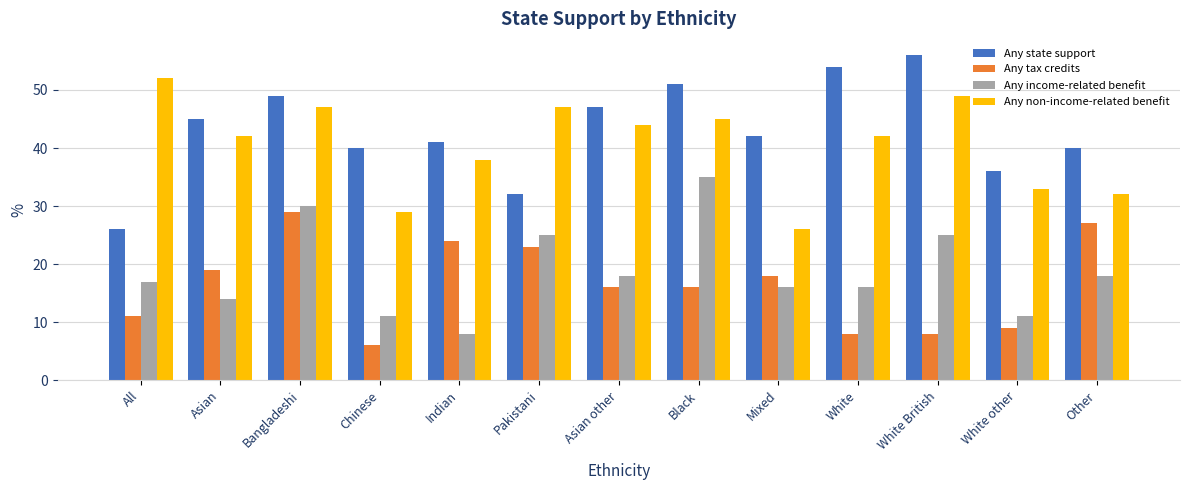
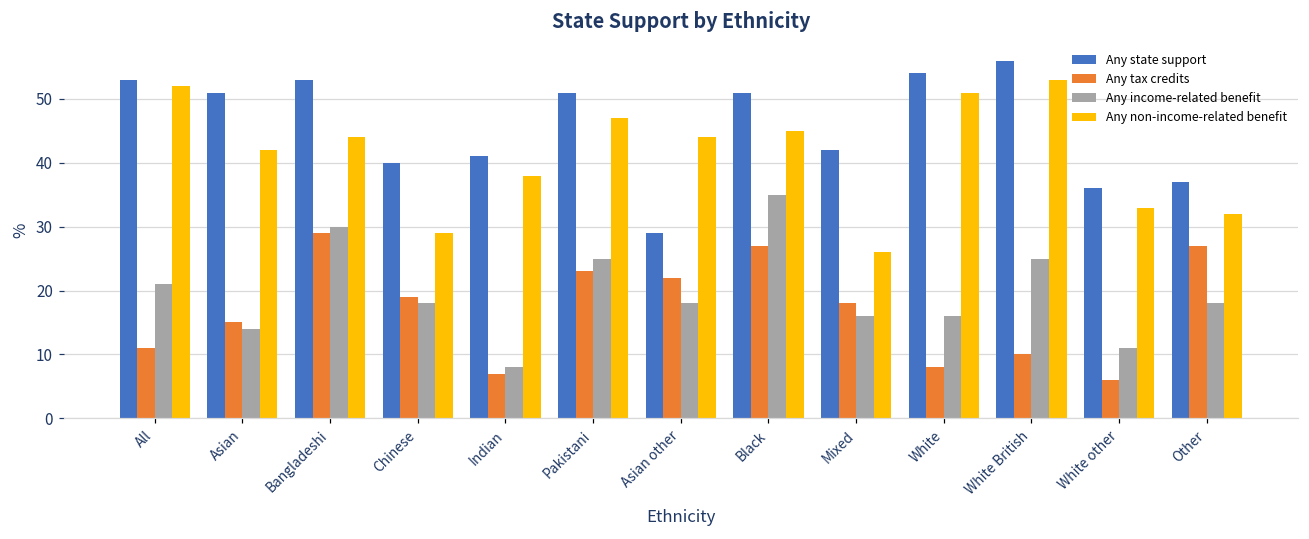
  {
    "Any state support": {
-     "All": 26,
-     "Asian": 45,
-     "Bangladeshi": 49,
+     "All": 53,
+     "Asian": 51,
+     "Bangladeshi": 53,
      "Chinese": 40,
      "Indian": 41,
-     "Pakistani": 32,
-     "Asian other": 47,
+     "Pakistani": 51,
+     "Asian other": 29,
      "Black": 51,
      "Mixed": 42,
      "White": 54,
      "White British": 56,
      "White other": 36,
-     "Other": 40
+     "Other": 37
    },
    "Any tax credits": {
      "All": 11,
-     "Asian": 19,
+     "Asian": 15,
      "Bangladeshi": 29,
-     "Chinese": 6,
-     "Indian": 24,
+     "Chinese": 19,
+     "Indian": 7,
      "Pakistani": 23,
-     "Asian other": 16,
-     "Black": 16,
+     "Asian other": 22,
+     "Black": 27,
      "Mixed": 18,
      "White": 8,
-     "White British": 8,
-     "White other": 9,
+     "White British": 10,
+     "White other": 6,
      "Other": 27
    },
    "Any income-related benefit": {
-     "All": 17,
+     "All": 21,
      "Asian": 14,
      "Bangladeshi": 30,
-     "Chinese": 11,
+     "Chinese": 18,
      "Indian": 8,
      "Pakistani": 25,
      "Asian other": 18,
      "Black": 35,
      "Mixed": 16,
      "White": 16,
      "White British": 25,
      "White other": 11,
      "Other": 18
    },
    "Any non-income-related benefit": {
      "All": 52,
      "Asian": 42,
-     "Bangladeshi": 47,
+     "Bangladeshi": 44,
      "Chinese": 29,
      "Indian": 38,
      "Pakistani": 47,
      "Asian other": 44,
      "Black": 45,
      "Mixed": 26,
-     "White": 42,
-     "White British": 49,
+     "White": 51,
+     "White British": 53,
      "White other": 33,
      "Other": 32
    }
  }
